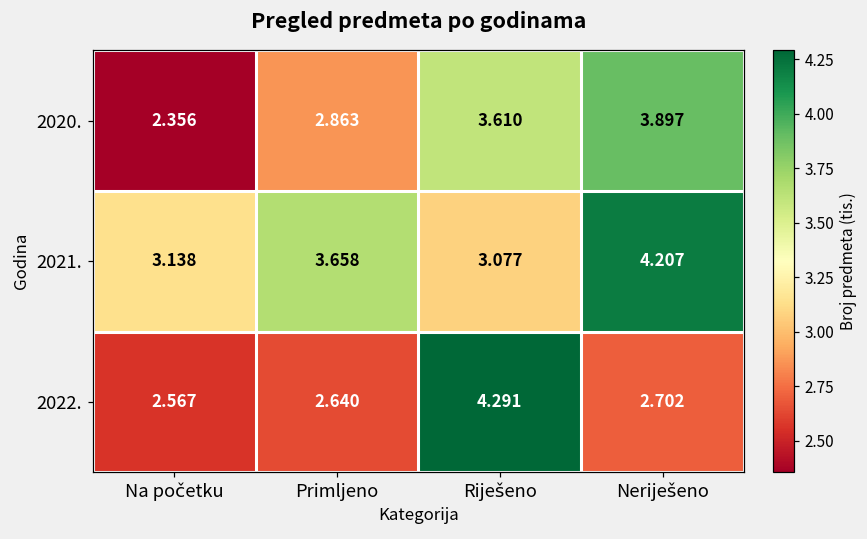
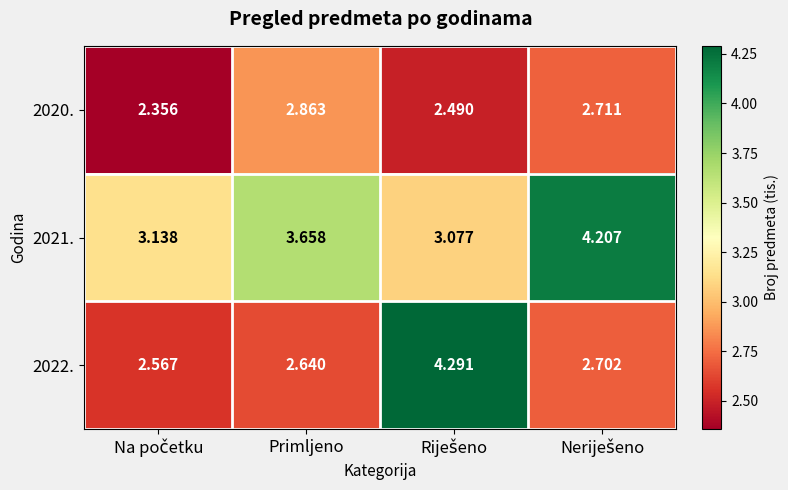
  {
    "2020.": {
      "Na početku": 2.356,
      "Primljeno": 2.863,
-     "Riješeno": 3.610,
-     "Neriješeno": 3.897
+     "Riješeno": 2.490,
+     "Neriješeno": 2.711
    },
    "2021.": {
      "Na početku": 3.138,
      "Primljeno": 3.658,
      "Riješeno": 3.077,
      "Neriješeno": 4.207
    },
    "2022.": {
      "Na početku": 2.567,
      "Primljeno": 2.640,
      "Riješeno": 4.291,
      "Neriješeno": 2.702
    }
  }
